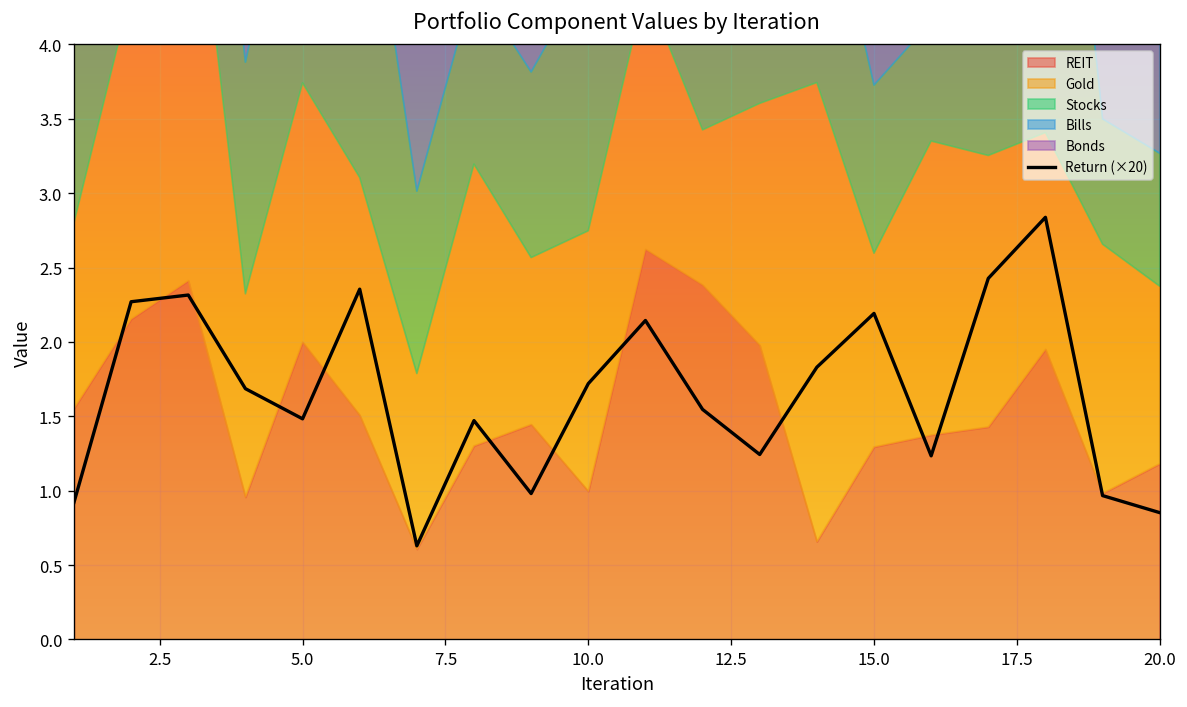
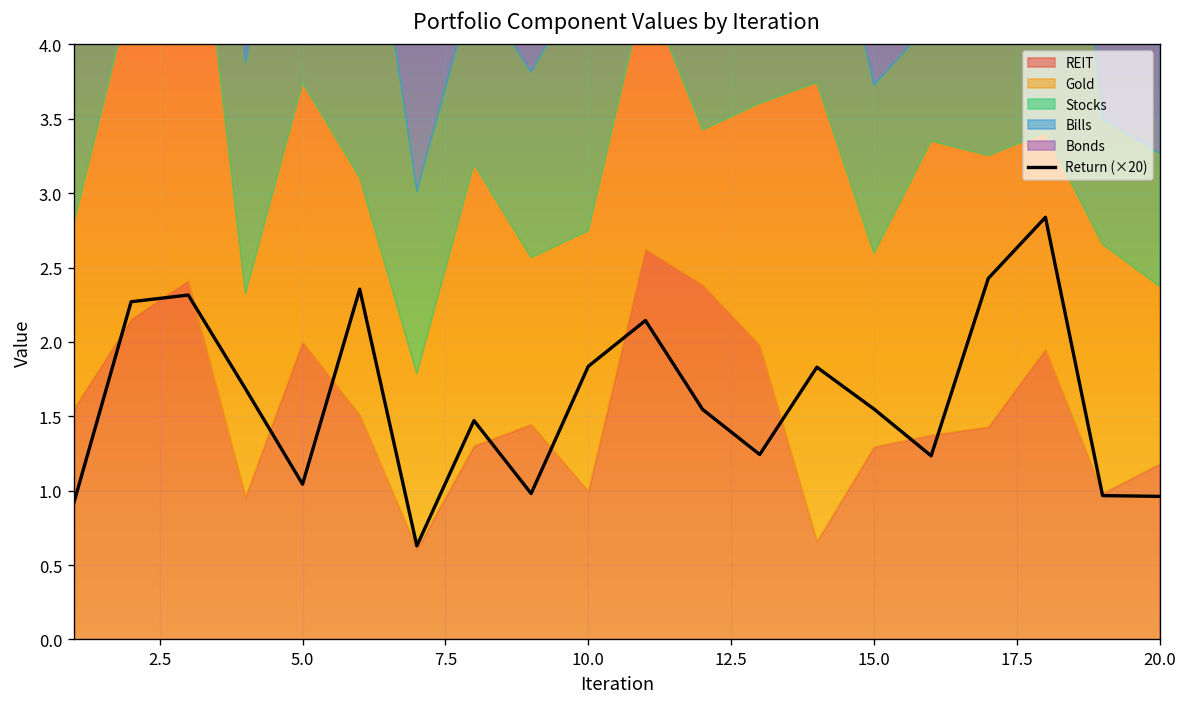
  {
    "Return (×20)": {
-     "5.0": 1.48,
-     "10.0": 1.72,
-     "15.0": 2.19,
-     "20.0": 0.85
+     "5.0": 1.04,
+     "10.0": 1.84,
+     "15.0": 1.55,
+     "20.0": 0.96
    },
    "REIT": {
      "5.0": 2.00,
      "10.0": 1.00,
      "15.0": 1.29,
      "20.0": 1.18
    },
    "Gold": {
      "5.0": 1.74,
      "10.0": 1.75,
      "15.0": 1.30,
      "20.0": 1.19
    },
    "Stocks": {
      "15.0": 1.13,
      "20.0": 0.89
    }
  }
